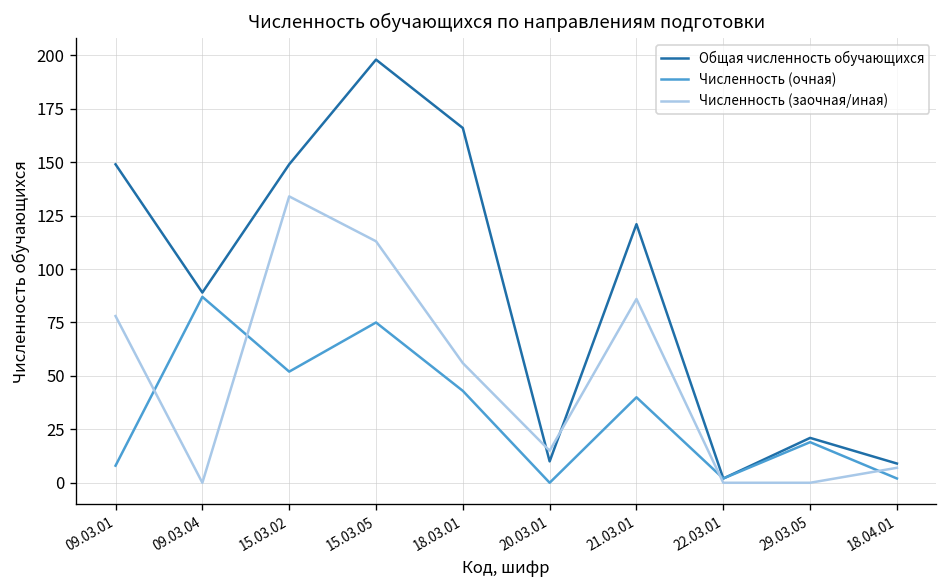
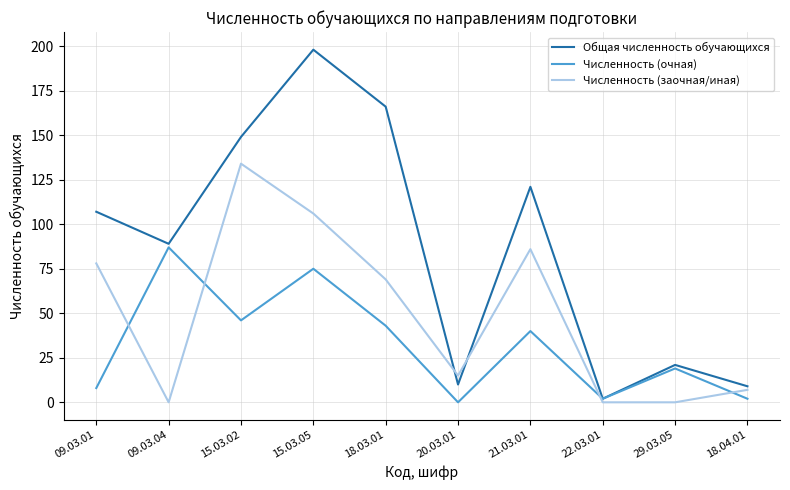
  {
    "Общая численность обучающихся": {
-     "09.03.01": 149,
+     "09.03.01": 107,
      "09.03.04": 89,
      "15.03.02": 149,
      "15.03.05": 198,
      "18.03.01": 166,
      "20.03.01": 10,
      "21.03.01": 121,
      "29.03.05": 21,
      "18.04.01": 9
    },
    "Численность (очная)": {
      "09.03.01": 8,
      "09.03.04": 87,
-     "15.03.02": 52,
+     "15.03.02": 46,
      "15.03.05": 75,
      "18.03.01": 43,
      "20.03.01": 0,
      "21.03.01": 40,
      "29.03.05": 19,
      "18.04.01": 2
    },
    "Численность (заочная/иная)": {
      "09.03.01": 78,
      "09.03.04": 0,
      "15.03.02": 134,
-     "15.03.05": 113,
-     "18.03.01": 56,
+     "15.03.05": 106,
+     "18.03.01": 69,
      "20.03.01": 15,
      "21.03.01": 86,
      "22.03.01": 0,
      "29.03.05": 0,
      "18.04.01": 7
    }
  }
